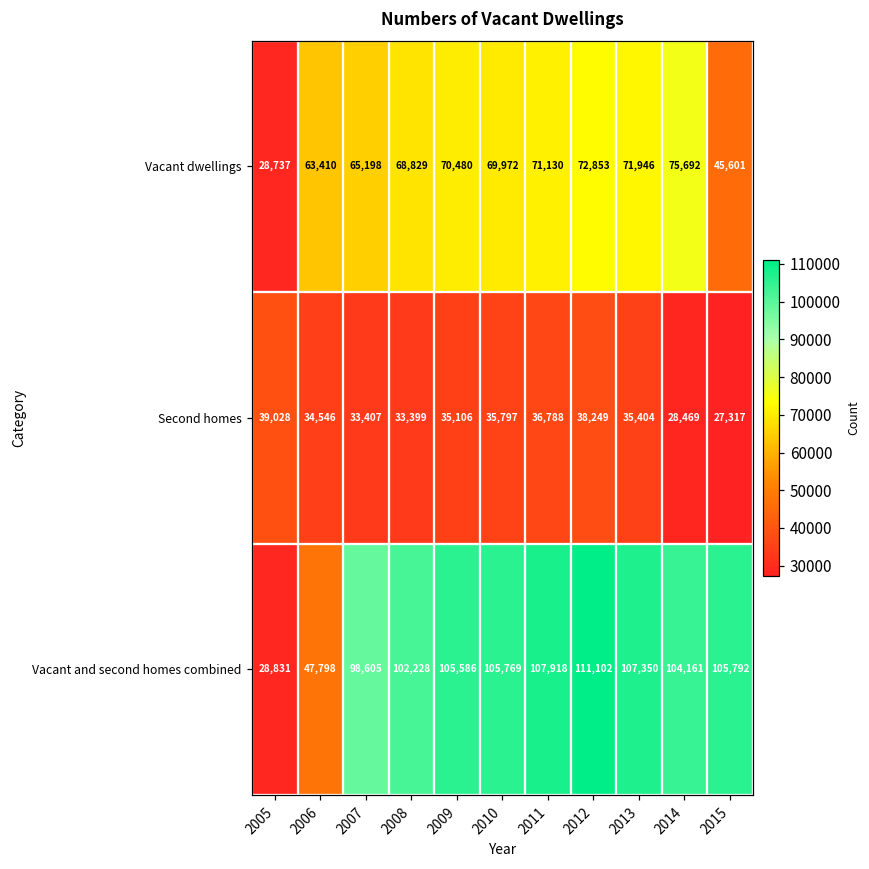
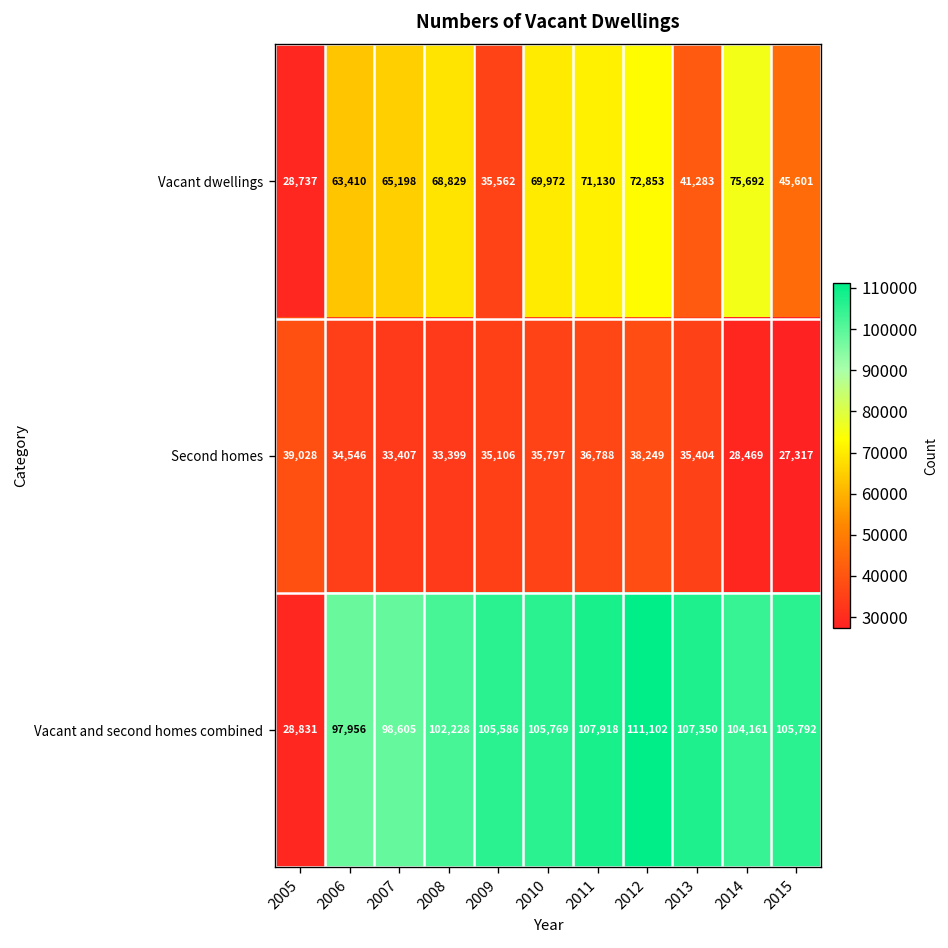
  {
    "Vacant dwellings": {
      "2005": "28,737",
      "2006": "63,410",
      "2007": "65,198",
      "2008": "68,829",
-     "2009": "70,480",
+     "2009": "35,562",
      "2010": "69,972",
      "2011": "71,130",
      "2012": "72,853",
-     "2013": "71,946",
+     "2013": "41,283",
      "2014": "75,692",
      "2015": "45,601"
    },
    "Second homes": {
      "2005": "39,028",
      "2006": "34,546",
      "2007": "33,407",
      "2008": "33,399",
      "2009": "35,106",
      "2010": "35,797",
      "2011": "36,788",
      "2012": "38,249",
      "2013": "35,404",
      "2014": "28,469",
      "2015": "27,317"
    },
    "Vacant and second homes combined": {
      "2005": "28,831",
-     "2006": "47,798",
+     "2006": "97,956",
      "2007": "98,605",
      "2008": "102,228",
      "2009": "105,586",
      "2010": "105,769",
      "2011": "107,918",
      "2012": "111,102",
      "2013": "107,350",
      "2014": "104,161",
      "2015": "105,792"
    }
  }
